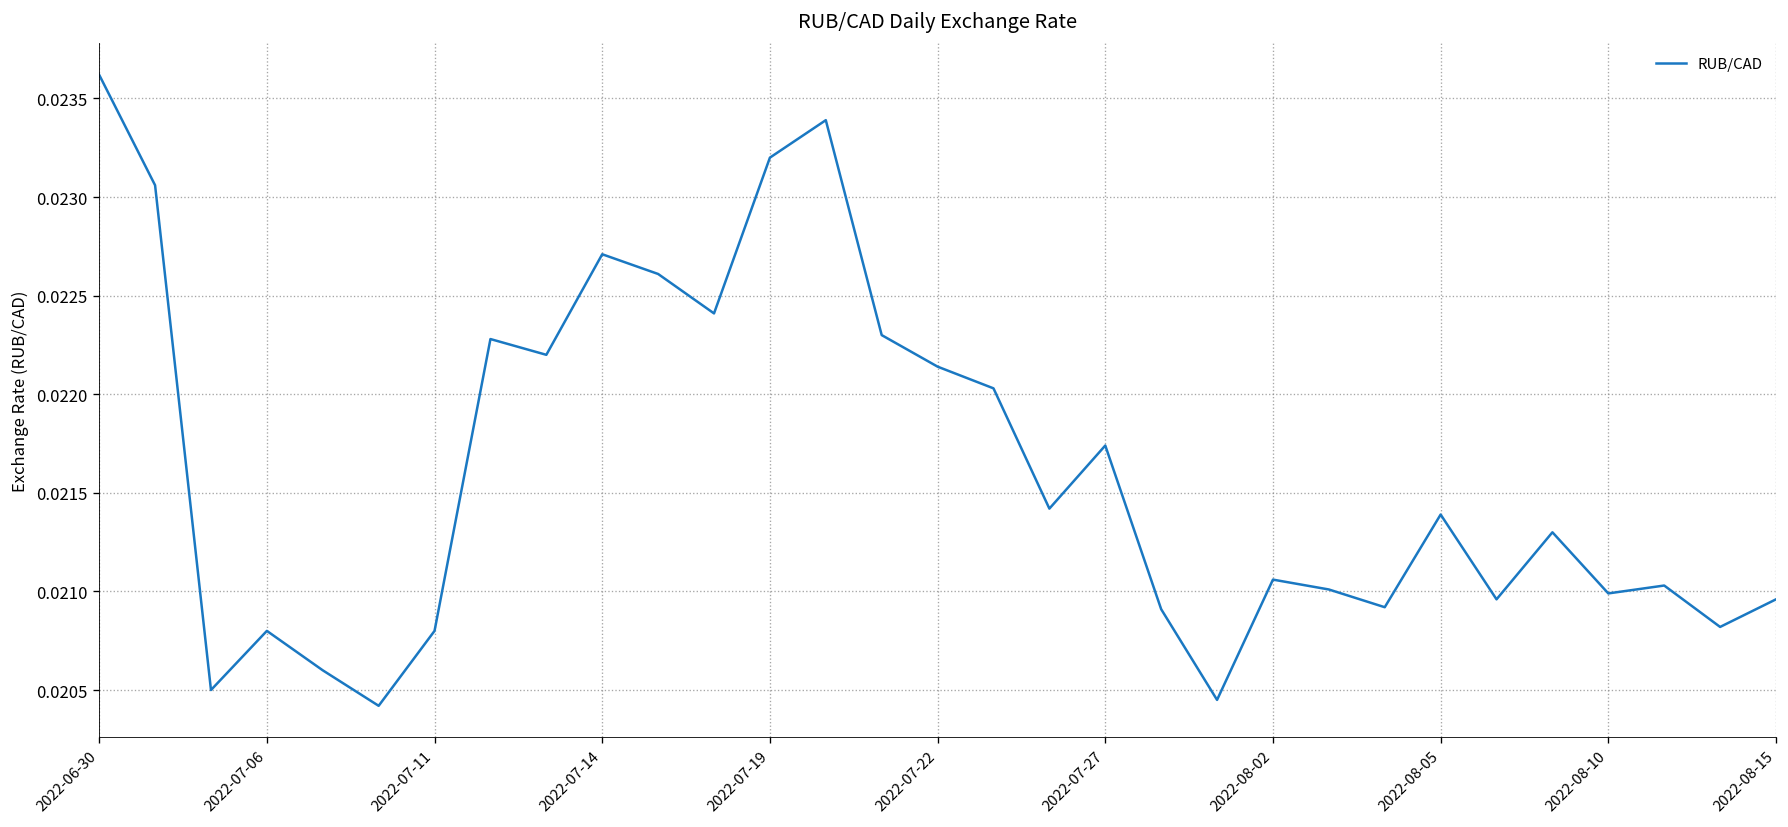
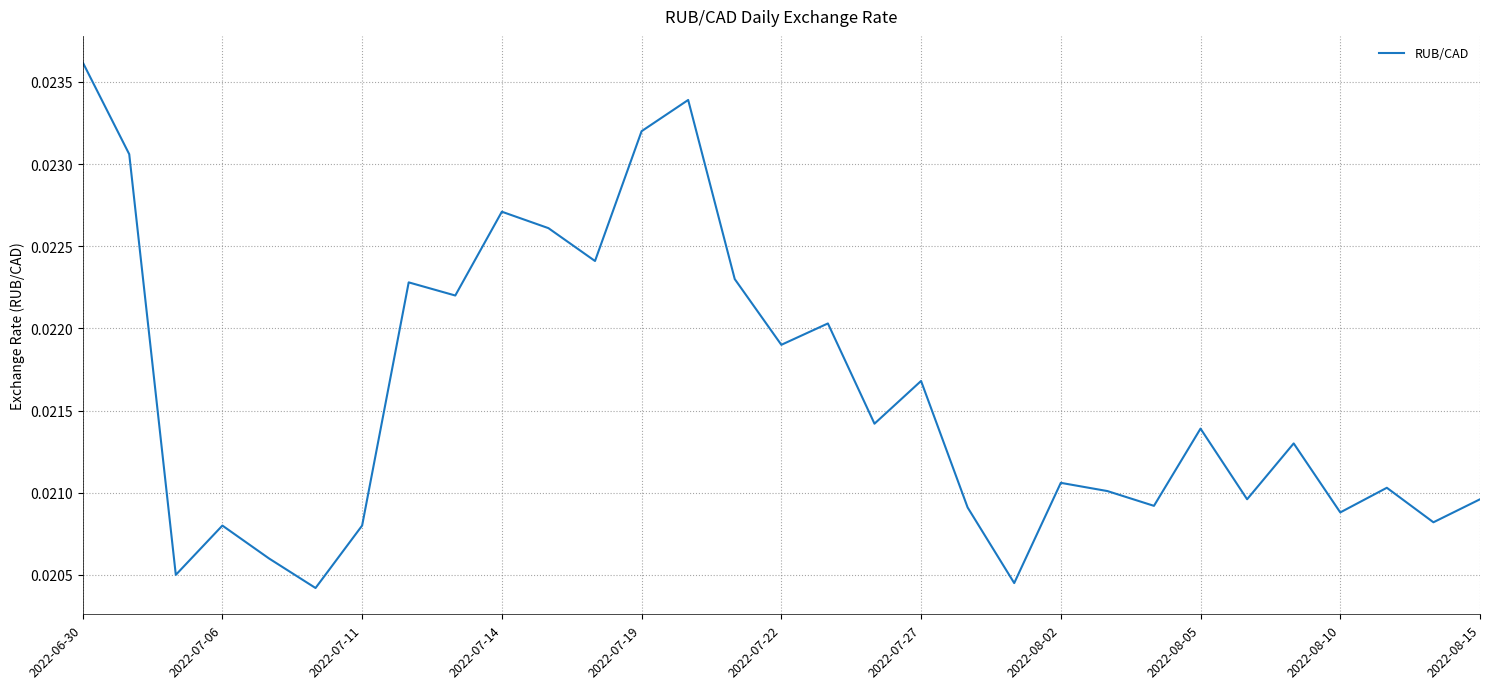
  {
    "2022-06-30": 0.02362,
    "2022-07-06": 0.02080,
    "2022-07-11": 0.02080,
    "2022-07-14": 0.02271,
    "2022-07-19": 0.02320,
-   "2022-07-22": 0.02214,
-   "2022-07-27": 0.02174,
+   "2022-07-22": 0.02190,
+   "2022-07-27": 0.02168,
    "2022-08-02": 0.02106,
    "2022-08-05": 0.02139,
-   "2022-08-10": 0.02099,
+   "2022-08-10": 0.02088,
    "2022-08-15": 0.02096
  }
